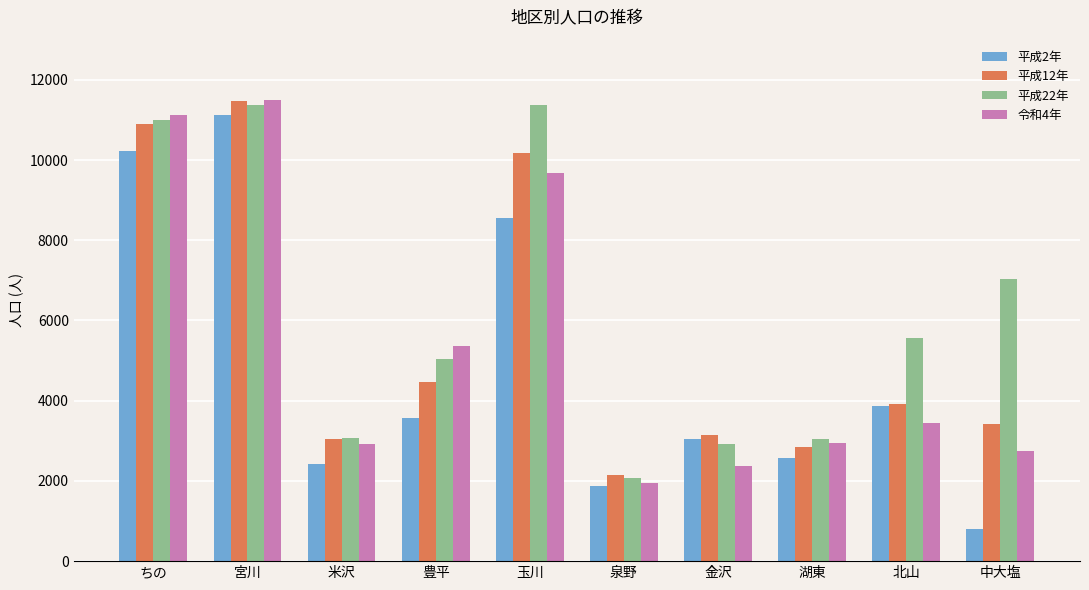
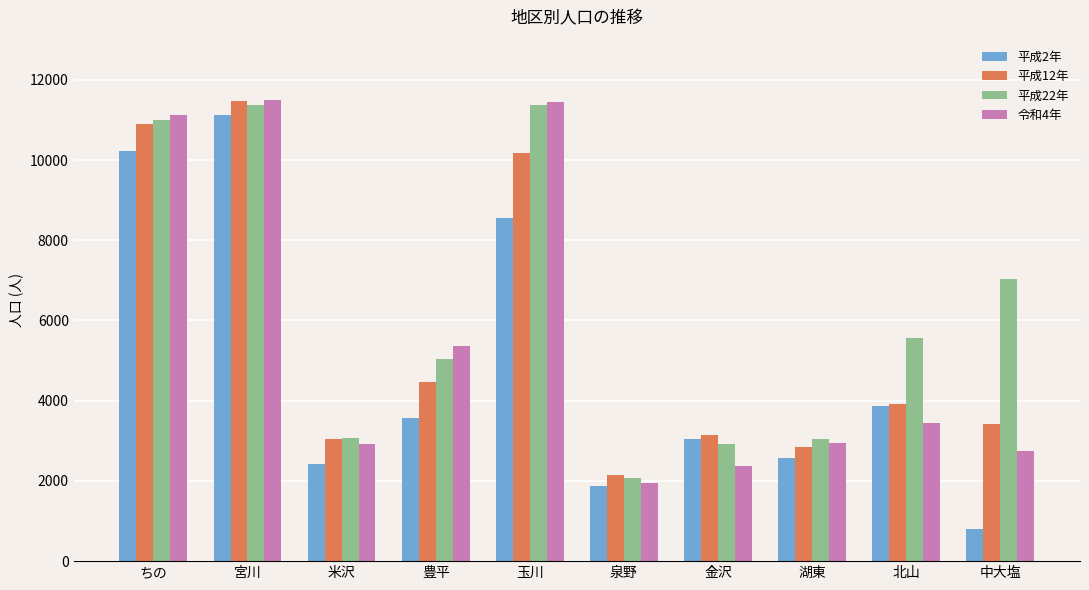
  {
    "平成2年": {
      "ちの": 10200,
      "宮川": 11100,
      "米沢": 2400,
      "豊平": 3600,
      "玉川": 8600,
      "泉野": 1900,
      "金沢": 3100,
      "湖東": 2600,
      "北山": 3900,
      "中大塩": 800
    },
    "平成12年": {
      "ちの": 10900,
      "宮川": 11500,
      "米沢": 3000,
      "豊平": 4500,
      "玉川": 10200,
      "泉野": 2100,
      "金沢": 3100,
      "湖東": 2800,
      "北山": 3900,
      "中大塩": 3400
    },
    "平成22年": {
      "ちの": 11000,
      "宮川": 11400,
      "米沢": 3100,
      "豊平": 5000,
      "玉川": 11400,
      "泉野": 2100,
      "金沢": 2900,
      "湖東": 3000,
      "北山": 5600,
      "中大塩": 7000
    },
    "令和4年": {
      "ちの": 11100,
      "宮川": 11500,
      "米沢": 2900,
      "豊平": 5400,
-     "玉川": 9700,
+     "玉川": 11400,
      "泉野": 1900,
      "金沢": 2400,
      "湖東": 3000,
      "北山": 3400,
      "中大塩": 2800
    }
  }
